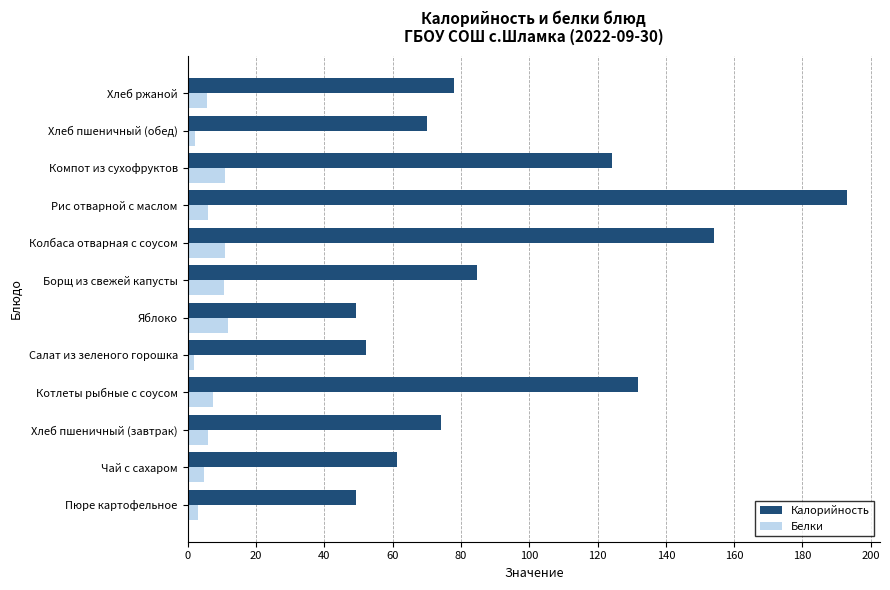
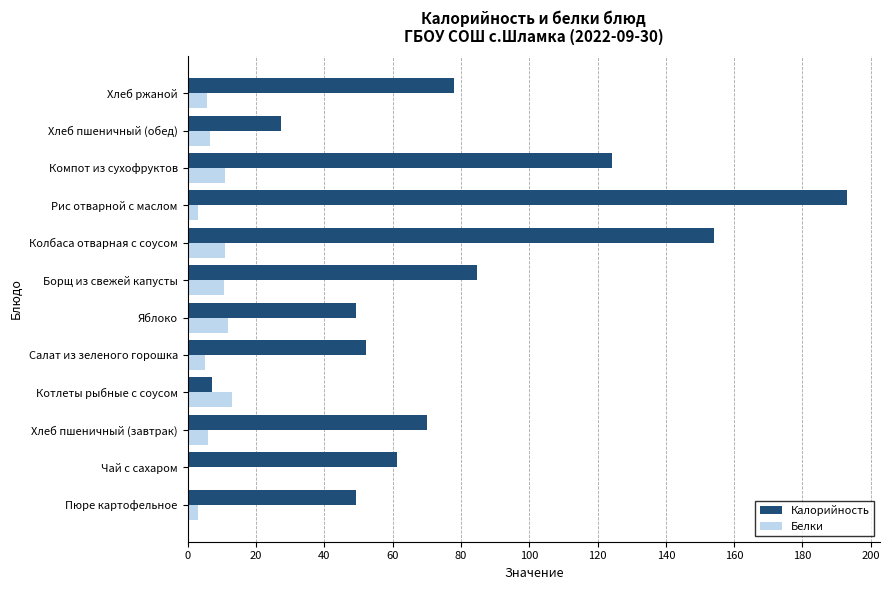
  {
    "Калорийность": {
      "Хлеб ржаной": 78,
-     "Хлеб пшеничный (обед)": 70,
+     "Хлеб пшеничный (обед)": 27,
      "Компот из сухофруктов": 124,
      "Рис отварной с маслом": 193,
      "Колбаса отварная с соусом": 154,
      "Борщ из свежей капусты": 85,
      "Яблоко": 49,
      "Салат из зеленого горошка": 52,
-     "Котлеты рыбные с соусом": 132,
-     "Хлеб пшеничный (завтрак)": 74,
+     "Котлеты рыбные с соусом": 7,
+     "Хлеб пшеничный (завтрак)": 70,
      "Чай с сахаром": 61,
      "Пюре картофельное": 49
    },
    "Белки": {
      "Хлеб ржаной": 6,
-     "Хлеб пшеничный (обед)": 2,
+     "Хлеб пшеничный (обед)": 7,
      "Компот из сухофруктов": 11,
-     "Рис отварной с маслом": 6,
+     "Рис отварной с маслом": 3,
      "Колбаса отварная с соусом": 11,
      "Борщ из свежей капусты": 11,
      "Яблоко": 12,
-     "Салат из зеленого горошка": 2,
-     "Котлеты рыбные с соусом": 7,
+     "Салат из зеленого горошка": 5,
+     "Котлеты рыбные с соусом": 13,
      "Хлеб пшеничный (завтрак)": 6,
-     "Чай с сахаром": 5,
+     "Чай с сахаром": 0,
      "Пюре картофельное": 3
    }
  }
